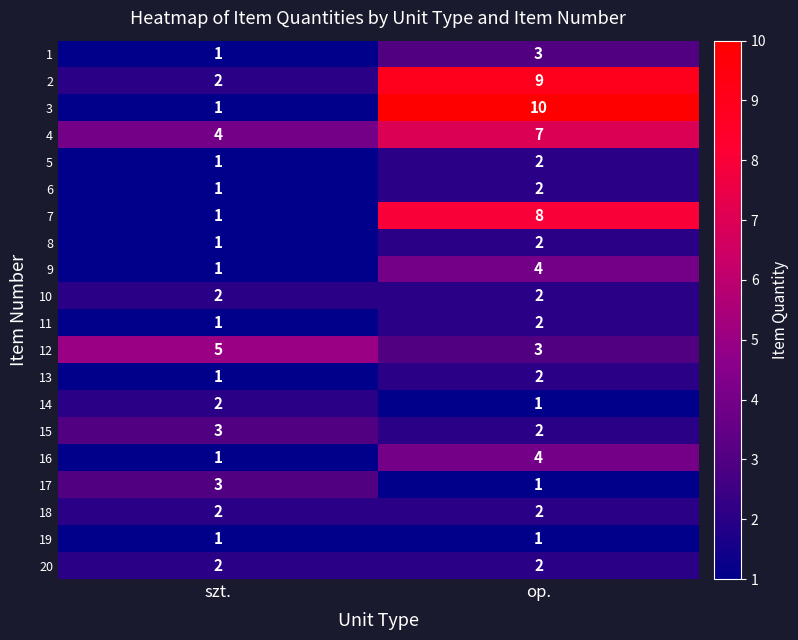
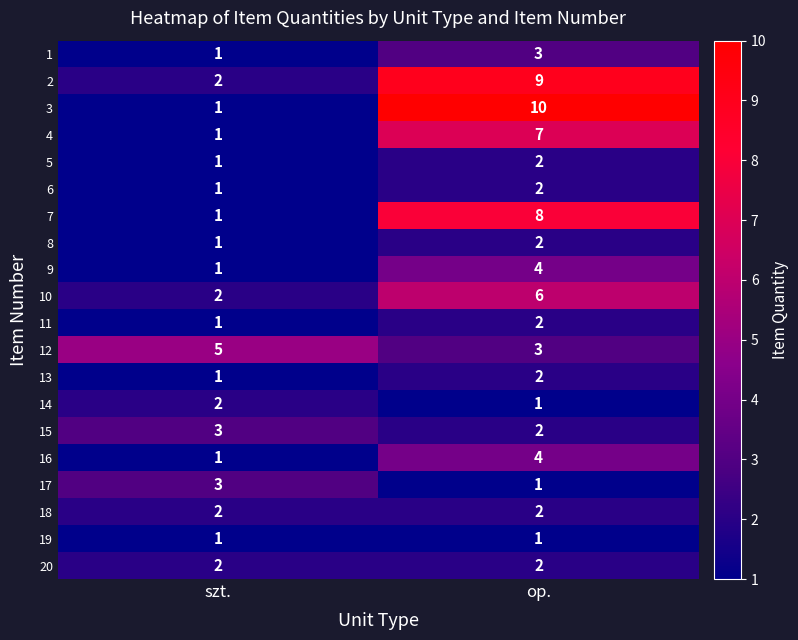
  {
    "1": {
      "szt.": 1,
      "op.": 3
    },
    "2": {
      "szt.": 2,
      "op.": 9
    },
    "3": {
      "szt.": 1,
      "op.": 10
    },
    "4": {
-     "szt.": 4,
+     "szt.": 1,
      "op.": 7
    },
    "5": {
      "szt.": 1,
      "op.": 2
    },
    "6": {
      "szt.": 1,
      "op.": 2
    },
    "7": {
      "szt.": 1,
      "op.": 8
    },
    "8": {
      "szt.": 1,
      "op.": 2
    },
    "9": {
      "szt.": 1,
      "op.": 4
    },
    "10": {
      "szt.": 2,
-     "op.": 2
+     "op.": 6
    },
    "11": {
      "szt.": 1,
      "op.": 2
    },
    "12": {
      "szt.": 5,
      "op.": 3
    },
    "13": {
      "szt.": 1,
      "op.": 2
    },
    "14": {
      "szt.": 2,
      "op.": 1
    },
    "15": {
      "szt.": 3,
      "op.": 2
    },
    "16": {
      "szt.": 1,
      "op.": 4
    },
    "17": {
      "szt.": 3,
      "op.": 1
    },
    "18": {
      "szt.": 2,
      "op.": 2
    },
    "19": {
      "szt.": 1,
      "op.": 1
    },
    "20": {
      "szt.": 2,
      "op.": 2
    }
  }
